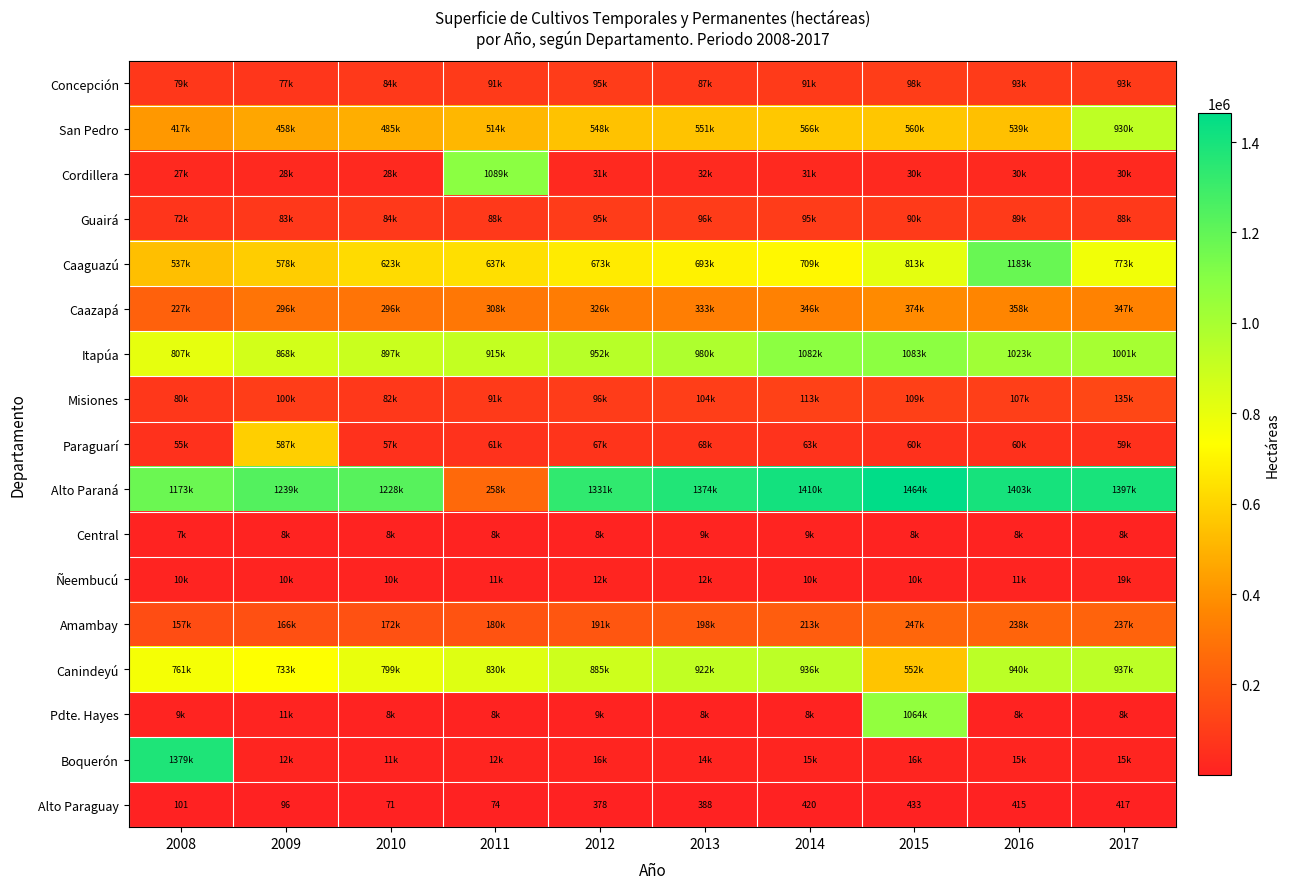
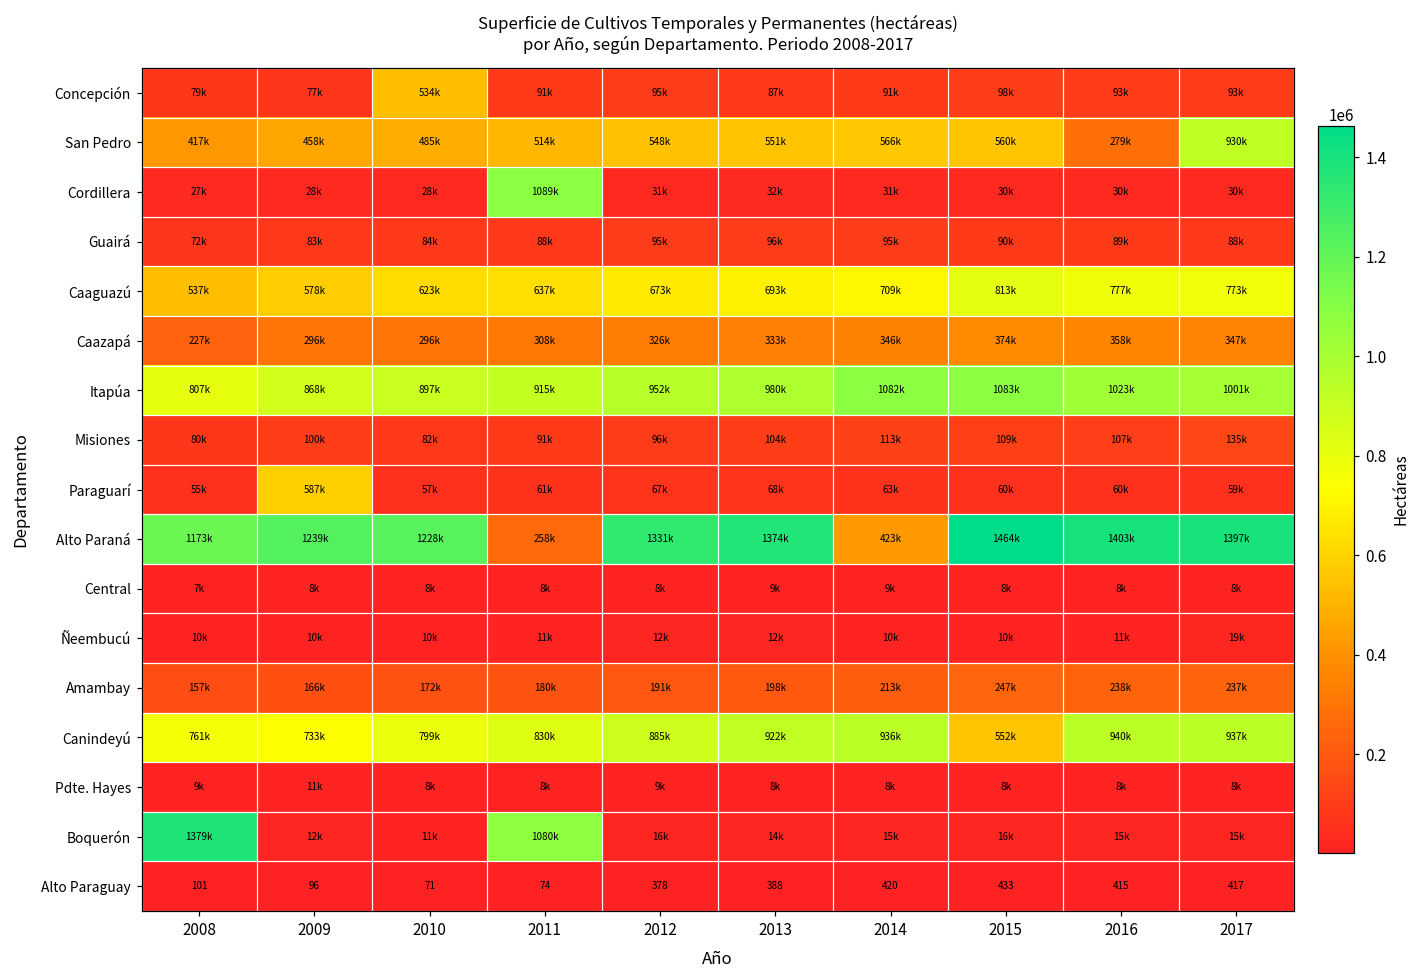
  {
    "Concepción": {
      "2008": "79k",
      "2009": "77k",
-     "2010": "84k",
+     "2010": "534k",
      "2011": "91k",
      "2012": "95k",
      "2013": "87k",
      "2014": "91k",
      "2015": "98k",
      "2016": "93k",
      "2017": "93k"
    },
    "San Pedro": {
      "2008": "417k",
      "2009": "458k",
      "2010": "485k",
      "2011": "514k",
      "2012": "548k",
      "2013": "551k",
      "2014": "566k",
      "2015": "560k",
-     "2016": "539k",
+     "2016": "279k",
      "2017": "930k"
    },
    "Cordillera": {
      "2008": "27k",
      "2009": "28k",
      "2010": "28k",
      "2011": "1089k",
      "2012": "31k",
      "2013": "32k",
      "2014": "31k",
      "2015": "30k",
      "2016": "30k",
      "2017": "30k"
    },
    "Guairá": {
      "2008": "72k",
      "2009": "83k",
      "2010": "84k",
      "2011": "88k",
      "2012": "95k",
      "2013": "96k",
      "2014": "95k",
      "2015": "90k",
      "2016": "89k",
      "2017": "88k"
    },
    "Caaguazú": {
      "2008": "537k",
      "2009": "578k",
      "2010": "623k",
      "2011": "637k",
      "2012": "673k",
      "2013": "693k",
      "2014": "709k",
      "2015": "813k",
-     "2016": "1183k",
+     "2016": "777k",
      "2017": "773k"
    },
    "Caazapá": {
      "2008": "227k",
      "2009": "296k",
      "2010": "296k",
      "2011": "308k",
      "2012": "326k",
      "2013": "333k",
      "2014": "346k",
      "2015": "374k",
      "2016": "358k",
      "2017": "347k"
    },
    "Itapúa": {
      "2008": "807k",
      "2009": "868k",
      "2010": "897k",
      "2011": "915k",
      "2012": "952k",
      "2013": "980k",
      "2014": "1082k",
      "2015": "1083k",
      "2016": "1023k",
      "2017": "1001k"
    },
    "Misiones": {
      "2008": "80k",
      "2009": "100k",
      "2010": "82k",
      "2011": "91k",
      "2012": "96k",
      "2013": "104k",
      "2014": "113k",
      "2015": "109k",
      "2016": "107k",
      "2017": "135k"
    },
    "Paraguarí": {
      "2008": "55k",
      "2009": "587k",
      "2010": "57k",
      "2011": "61k",
      "2012": "67k",
      "2013": "68k",
      "2014": "63k",
      "2015": "60k",
      "2016": "60k",
      "2017": "59k"
    },
    "Alto Paraná": {
      "2008": "1173k",
      "2009": "1239k",
      "2010": "1228k",
      "2011": "258k",
      "2012": "1331k",
      "2013": "1374k",
-     "2014": "1410k",
+     "2014": "423k",
      "2015": "1464k",
      "2016": "1403k",
      "2017": "1397k"
    },
    "Central": {
      "2008": "7k",
      "2009": "8k",
      "2010": "8k",
      "2011": "8k",
      "2012": "8k",
      "2013": "9k",
      "2014": "9k",
      "2015": "8k",
      "2016": "8k",
      "2017": "8k"
    },
    "Ñeembucú": {
      "2008": "10k",
      "2009": "10k",
      "2010": "10k",
      "2011": "11k",
      "2012": "12k",
      "2013": "12k",
      "2014": "10k",
      "2015": "10k",
      "2016": "11k",
      "2017": "19k"
    },
    "Amambay": {
      "2008": "157k",
      "2009": "166k",
      "2010": "172k",
      "2011": "180k",
      "2012": "191k",
      "2013": "198k",
      "2014": "213k",
      "2015": "247k",
      "2016": "238k",
      "2017": "237k"
    },
    "Canindeyú": {
      "2008": "761k",
      "2009": "733k",
      "2010": "799k",
      "2011": "830k",
      "2012": "885k",
      "2013": "922k",
      "2014": "936k",
      "2015": "552k",
      "2016": "940k",
      "2017": "937k"
    },
    "Pdte. Hayes": {
      "2008": "9k",
      "2009": "11k",
      "2010": "8k",
      "2011": "8k",
      "2012": "9k",
      "2013": "8k",
      "2014": "8k",
-     "2015": "1064k",
+     "2015": "8k",
      "2016": "8k",
      "2017": "8k"
    },
    "Boquerón": {
      "2008": "1379k",
      "2009": "12k",
      "2010": "11k",
-     "2011": "12k",
+     "2011": "1080k",
      "2012": "16k",
      "2013": "14k",
      "2014": "15k",
      "2015": "16k",
      "2016": "15k",
      "2017": "15k"
    },
    "Alto Paraguay": {
      "2008": "101",
      "2009": "96",
      "2010": "71",
      "2011": "74",
      "2012": "378",
      "2013": "388",
      "2014": "420",
      "2015": "433",
      "2016": "415",
      "2017": "417"
    }
  }
